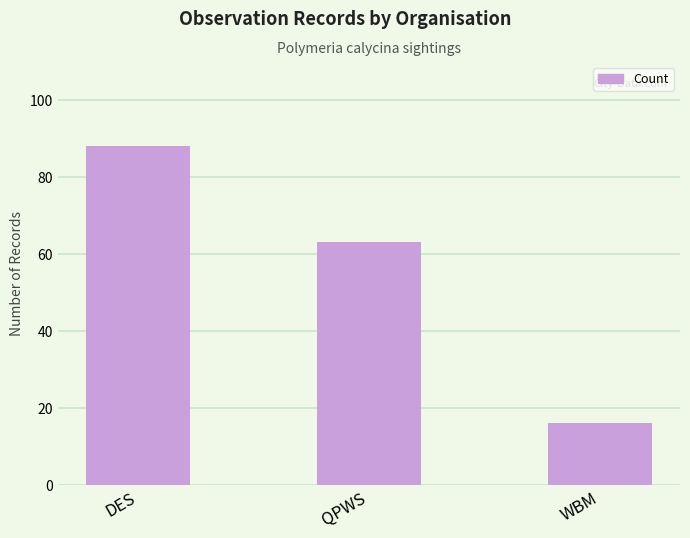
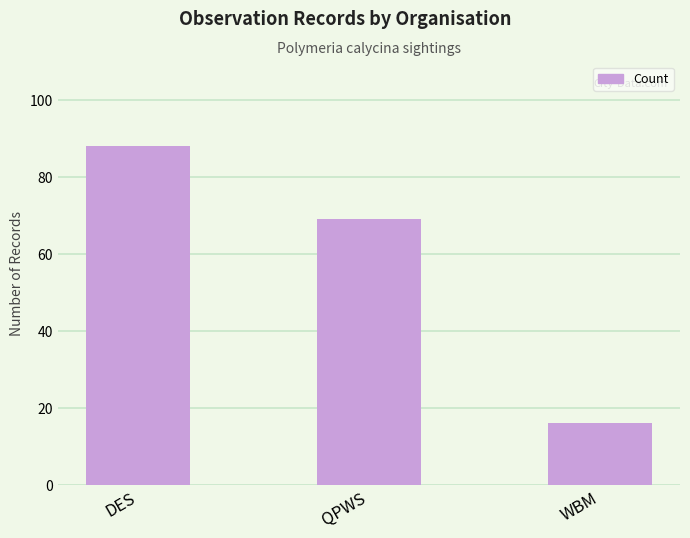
  {
    "DES": 88,
-   "QPWS": 63,
+   "QPWS": 69,
    "WBM": 16
  }
